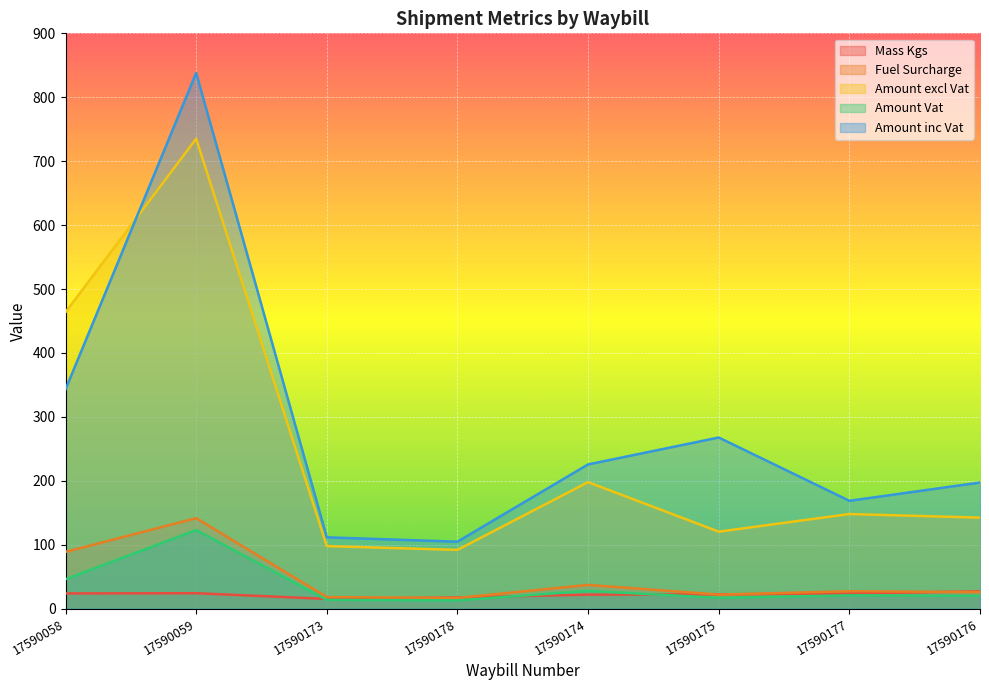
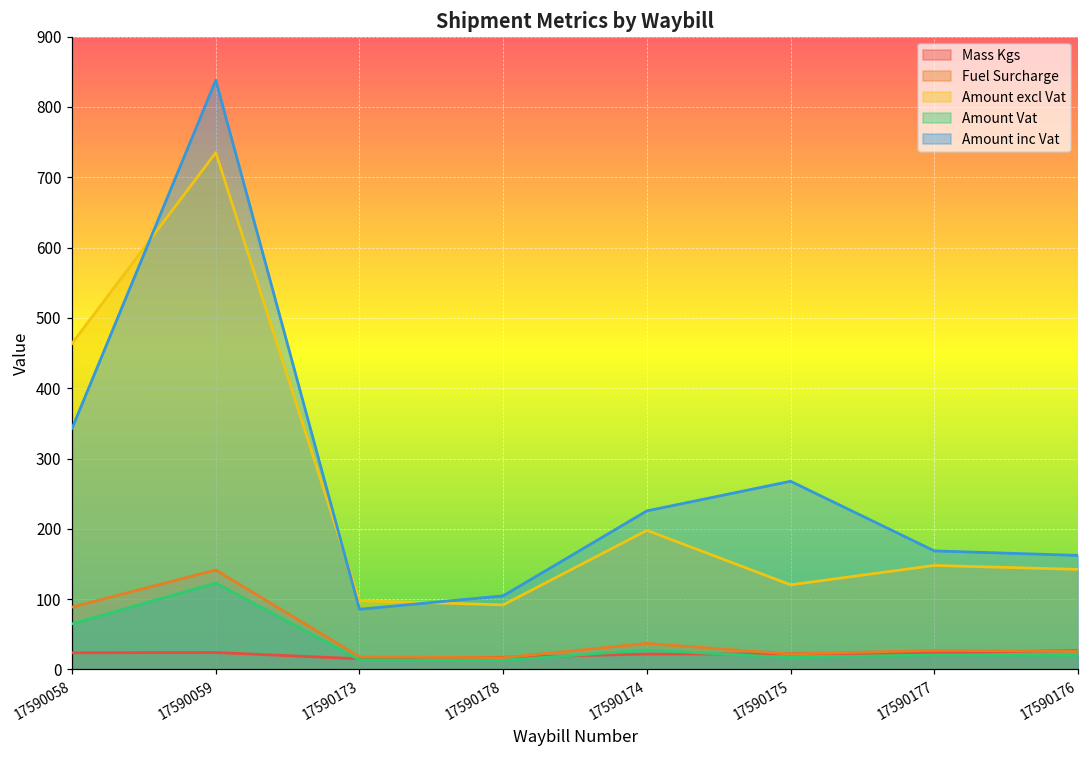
  {
    "Amount Vat": {
-     "17590058": 50,
+     "17590058": 60,
      "17590059": 120,
      "17590174": 30,
      "17590175": 20,
      "17590176": 20
    },
    "Amount inc Vat": {
      "17590058": 340,
      "17590059": 840,
-     "17590173": 110,
+     "17590173": 90,
      "17590178": 100,
      "17590174": 230,
      "17590175": 270,
      "17590177": 170,
-     "17590176": 200
+     "17590176": 160
    }
  }
